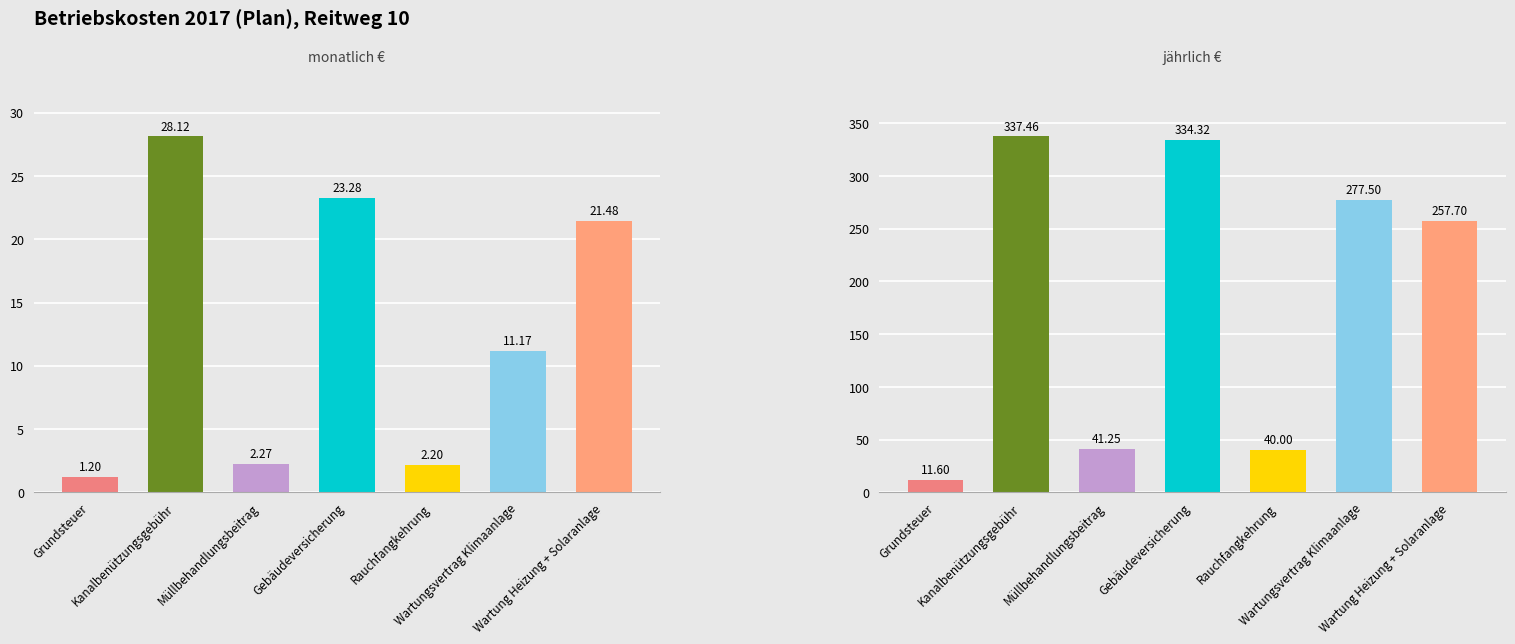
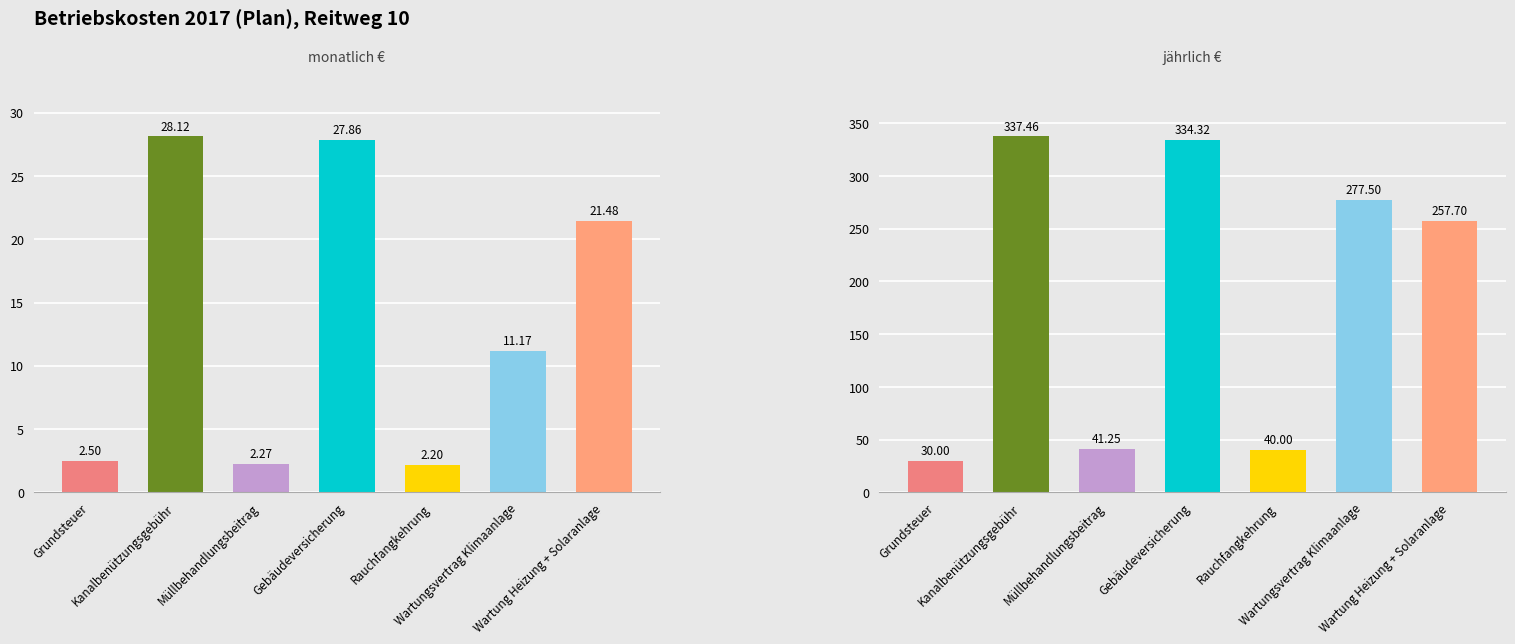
  {
    "monatlich €": {
-     "Grundsteuer": 1.20,
+     "Grundsteuer": 2.50,
      "Kanalbenützungsgebühr": 28.12,
      "Müllbehandlungsbeitrag": 2.27,
-     "Gebäudeversicherung": 23.28,
+     "Gebäudeversicherung": 27.86,
      "Rauchfangkehrung": 2.20,
      "Wartungsvertrag Klimaanlage": 11.17,
      "Wartung Heizung + Solaranlage": 21.48
    },
    "jährlich €": {
-     "Grundsteuer": 11.60,
+     "Grundsteuer": 30.00,
      "Kanalbenützungsgebühr": 337.46,
      "Müllbehandlungsbeitrag": 41.25,
      "Gebäudeversicherung": 334.32,
      "Rauchfangkehrung": 40.00,
      "Wartungsvertrag Klimaanlage": 277.50,
      "Wartung Heizung + Solaranlage": 257.70
    }
  }
